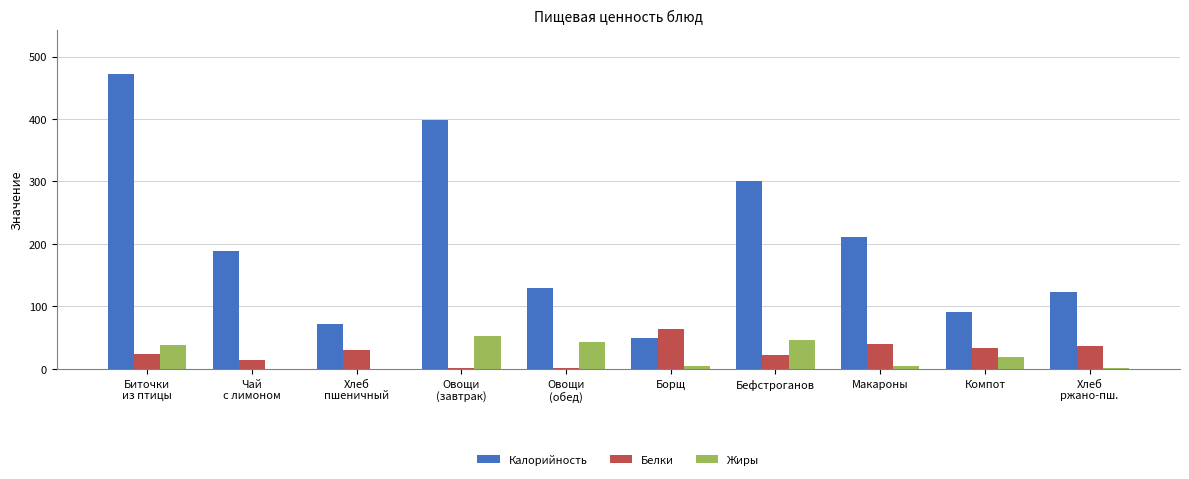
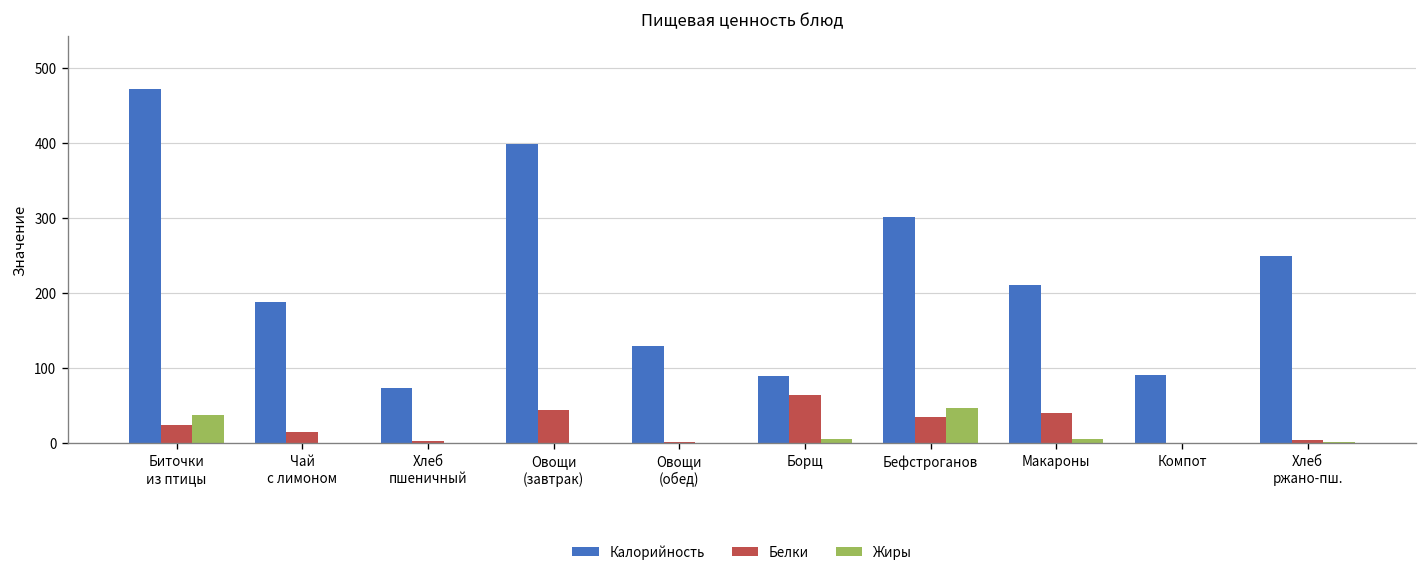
  {
    "Калорийность": {
      "Биточки из птицы": 470,
      "Чай с лимоном": 190,
      "Хлеб пшеничный": 70,
      "Овощи (завтрак)": 400,
      "Овощи (обед)": 130,
-     "Борщ": 50,
+     "Борщ": 90,
      "Бефстроганов": 300,
      "Макароны": 210,
      "Компот": 90,
-     "Хлеб ржано-пш.": 120
+     "Хлеб ржано-пш.": 250
    },
    "Белки": {
      "Биточки из птицы": 20,
      "Чай с лимоном": 10,
-     "Хлеб пшеничный": 30,
-     "Овощи (завтрак)": 0,
+     "Хлеб пшеничный": 0,
+     "Овощи (завтрак)": 40,
      "Борщ": 60,
-     "Бефстроганов": 20,
+     "Бефстроганов": 40,
      "Макароны": 40,
-     "Компот": 30,
-     "Хлеб ржано-пш.": 40
+     "Компот": 0,
+     "Хлеб ржано-пш.": 0
    },
    "Жиры": {
      "Биточки из птицы": 40,
      "Чай с лимоном": 0,
-     "Овощи (завтрак)": 50,
-     "Овощи (обед)": 40,
+     "Овощи (завтрак)": 0,
+     "Овощи (обед)": 0,
      "Борщ": 10,
      "Бефстроганов": 50,
      "Макароны": 10,
-     "Компот": 20
+     "Компот": 0
    }
  }
